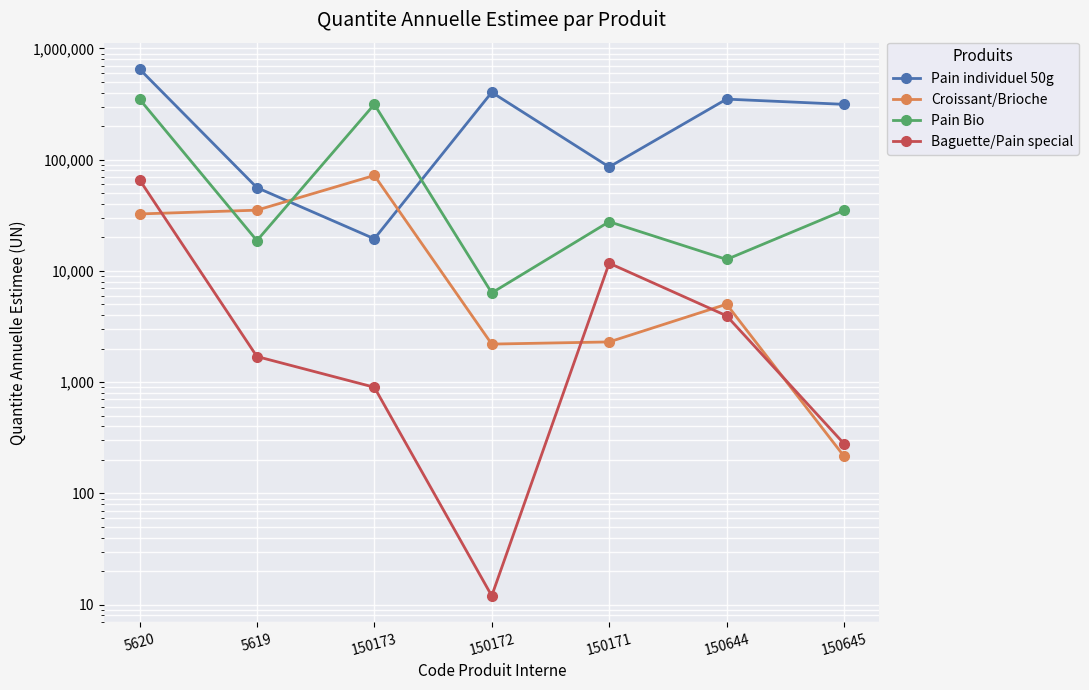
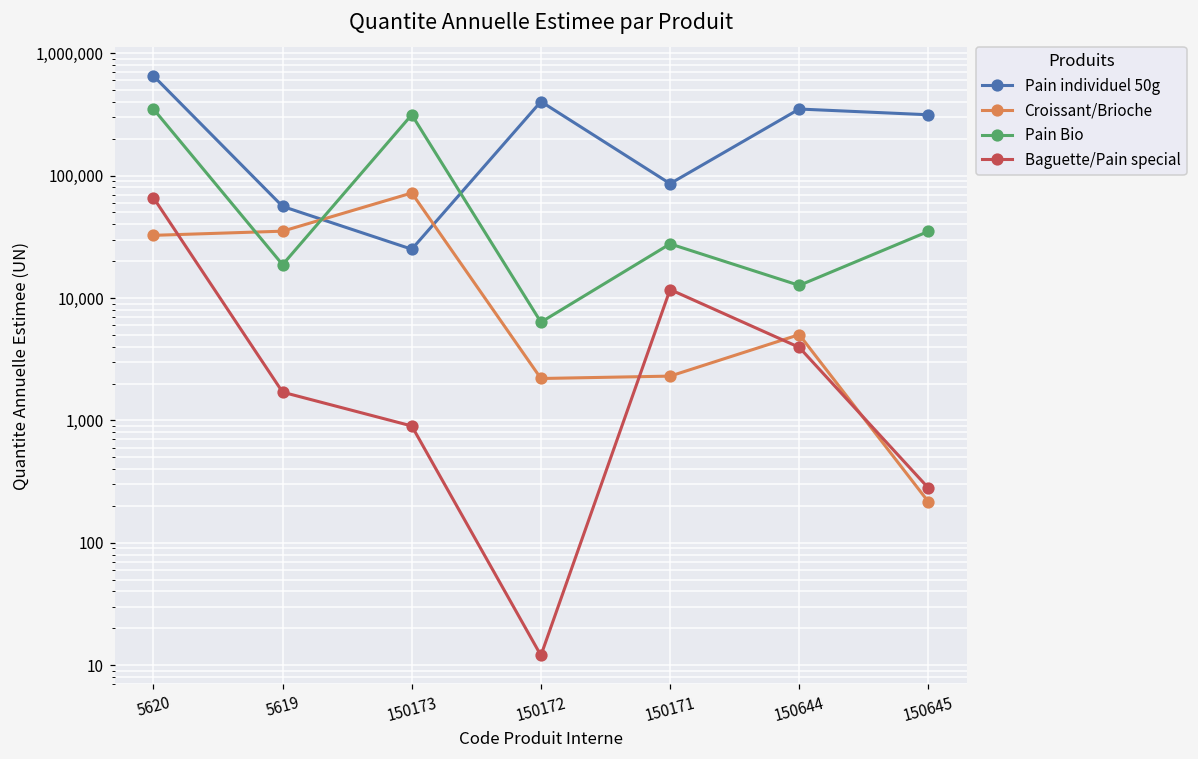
  {
    "Pain individuel 50g": {
      "5620": "700,000",
      "5619": "60,000",
-     "150173": "19,000",
+     "150173": "25,000",
      "150172": "400,000",
      "150171": "90,000",
      "150644": "350,000",
      "150645": "310,000"
    },
    "Pain Bio": {
      "5620": "350,000",
      "5619": "19,000",
      "150173": "310,000",
      "150172": "6,000",
      "150171": "28,000",
      "150644": "13,000",
      "150645": "35,000"
    }
  }
